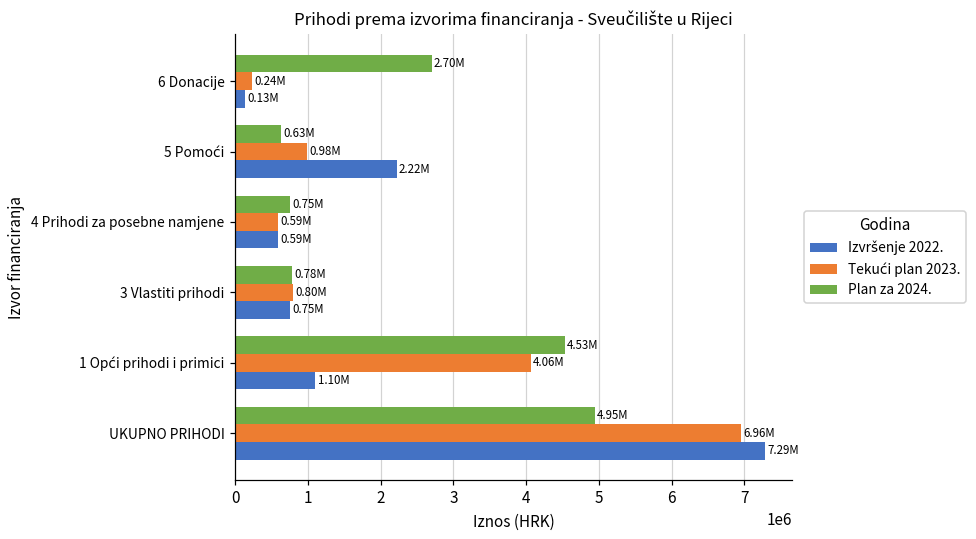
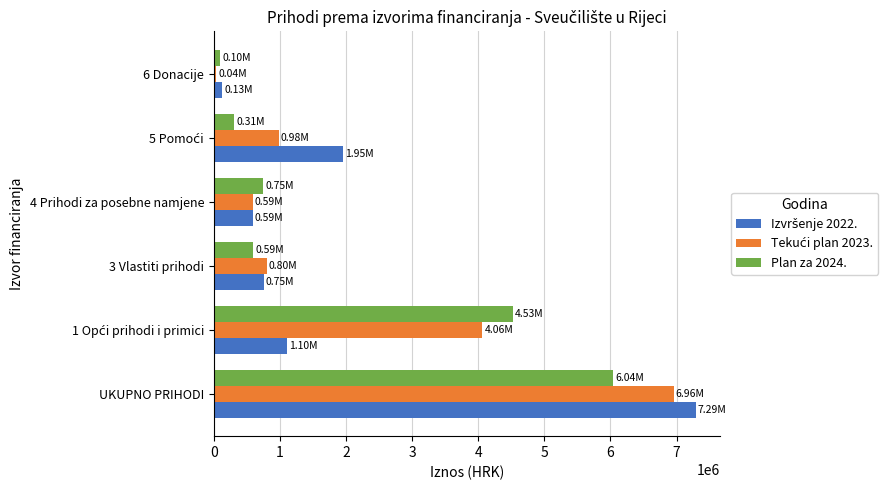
  {
    "Izvršenje 2022.": {
      "6 Donacije": "0.13M",
-     "5 Pomoći": "2.22M",
+     "5 Pomoći": "1.95M",
      "4 Prihodi za posebne namjene": "0.59M",
      "3 Vlastiti prihodi": "0.75M",
      "1 Opći prihodi i primici": "1.10M",
      "UKUPNO PRIHODI": "7.29M"
    },
    "Tekući plan 2023.": {
-     "6 Donacije": "0.24M",
+     "6 Donacije": "0.04M",
      "5 Pomoći": "0.98M",
      "4 Prihodi za posebne namjene": "0.59M",
      "3 Vlastiti prihodi": "0.80M",
      "1 Opći prihodi i primici": "4.06M",
      "UKUPNO PRIHODI": "6.96M"
    },
    "Plan za 2024.": {
-     "6 Donacije": "2.70M",
-     "5 Pomoći": "0.63M",
+     "6 Donacije": "0.10M",
+     "5 Pomoći": "0.31M",
      "4 Prihodi za posebne namjene": "0.75M",
-     "3 Vlastiti prihodi": "0.78M",
+     "3 Vlastiti prihodi": "0.59M",
      "1 Opći prihodi i primici": "4.53M",
-     "UKUPNO PRIHODI": "4.95M"
+     "UKUPNO PRIHODI": "6.04M"
    }
  }
